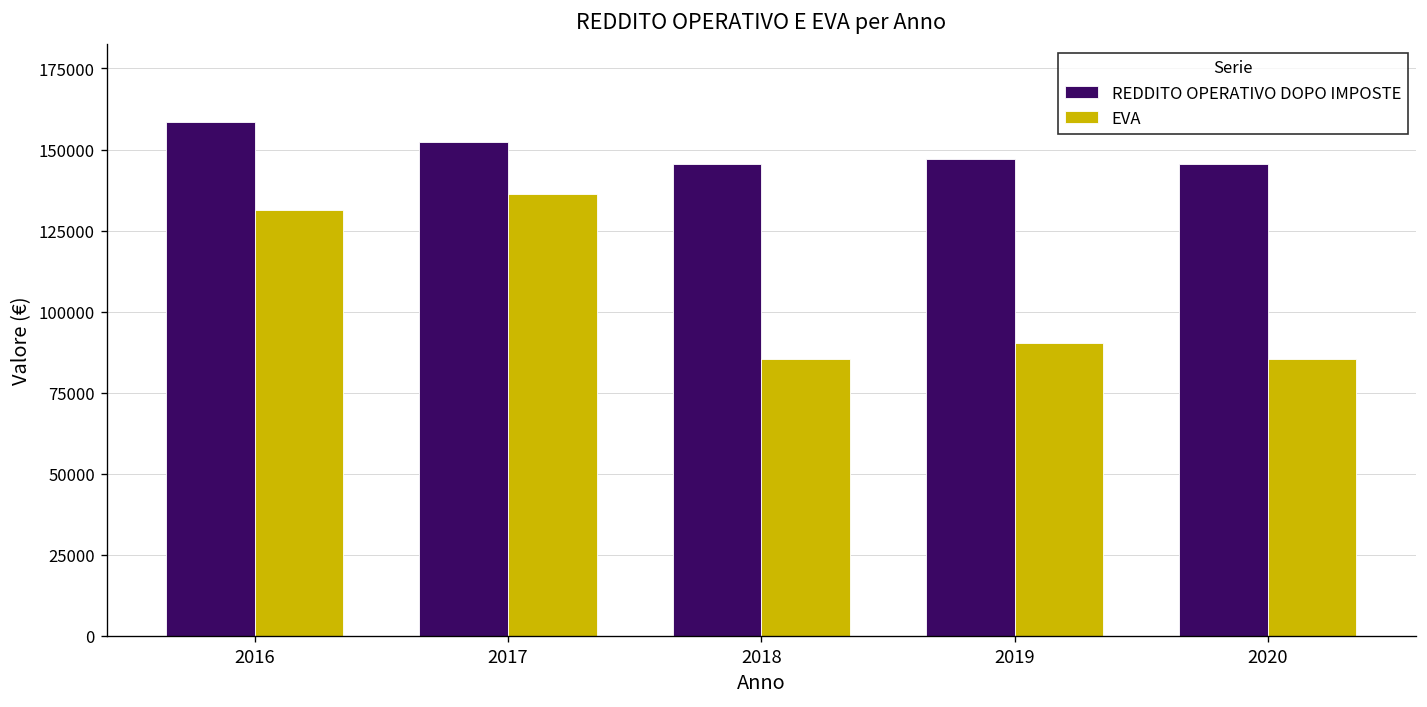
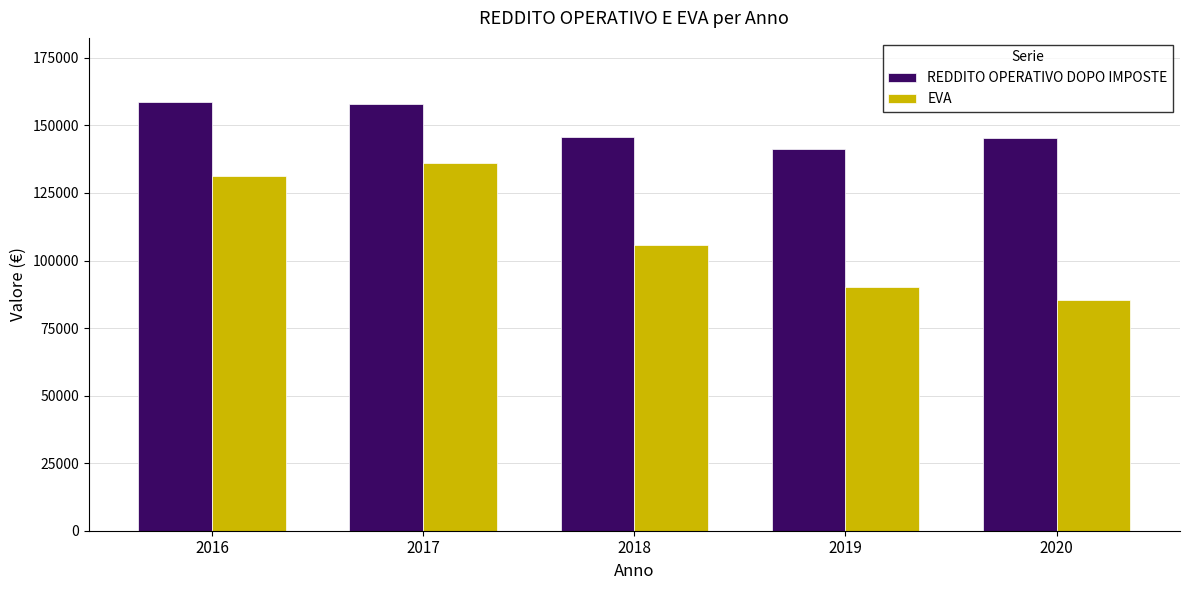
  {
    "REDDITO OPERATIVO DOPO IMPOSTE": {
      "2016": 159000,
-     "2017": 152000,
+     "2017": 158000,
      "2018": 146000,
-     "2019": 147000,
+     "2019": 141000,
      "2020": 146000
    },
    "EVA": {
      "2016": 131000,
      "2017": 136000,
-     "2018": 85000,
+     "2018": 106000,
      "2019": 90000,
      "2020": 85000
    }
  }
